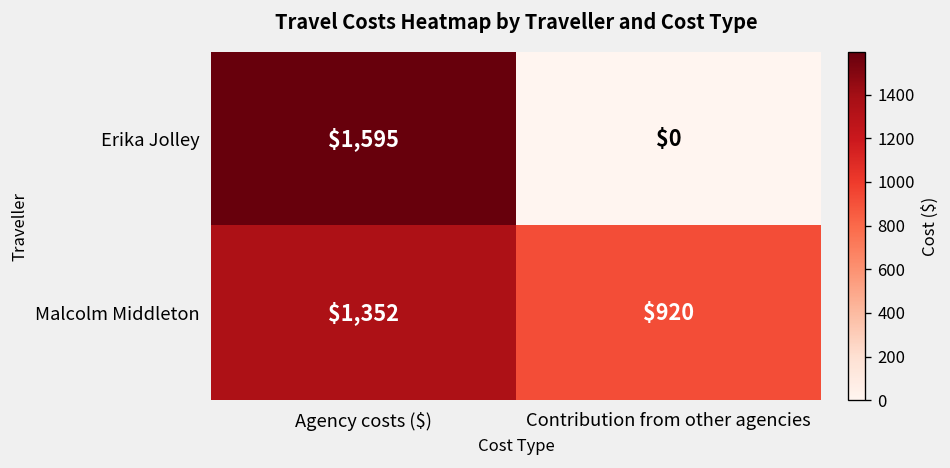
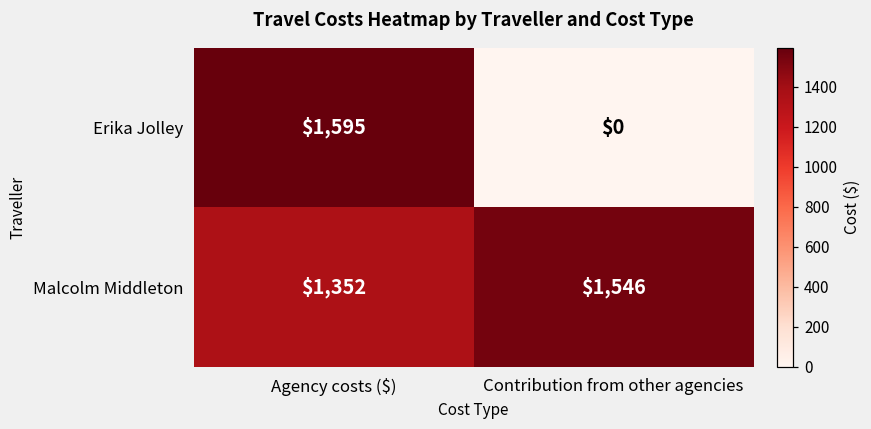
  {
    "Erika Jolley": {
      "Agency costs ($)": "$1,595",
      "Contribution from other agencies": "$0"
    },
    "Malcolm Middleton": {
      "Agency costs ($)": "$1,352",
-     "Contribution from other agencies": "$920"
+     "Contribution from other agencies": "$1,546"
    }
  }
